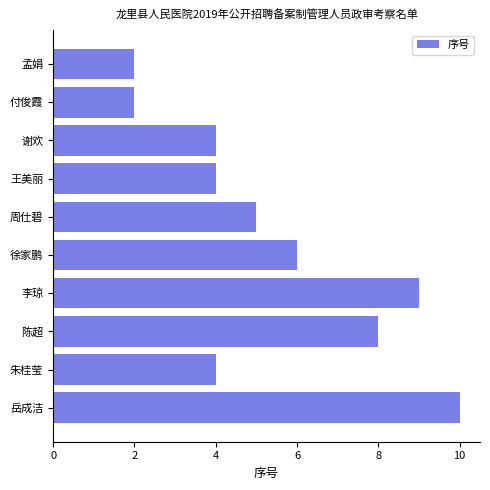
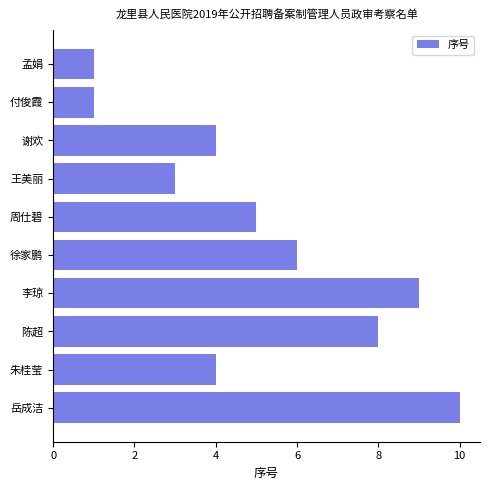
  {
-   "孟娟": 2,
-   "付俊霞": 2,
+   "孟娟": 1,
+   "付俊霞": 1,
    "谢欢": 4,
-   "王美丽": 4,
+   "王美丽": 3,
    "周仕碧": 5,
    "徐家鹏": 6,
    "李琼": 9,
    "陈超": 8,
    "朱桂莹": 4,
    "岳成洁": 10
  }
